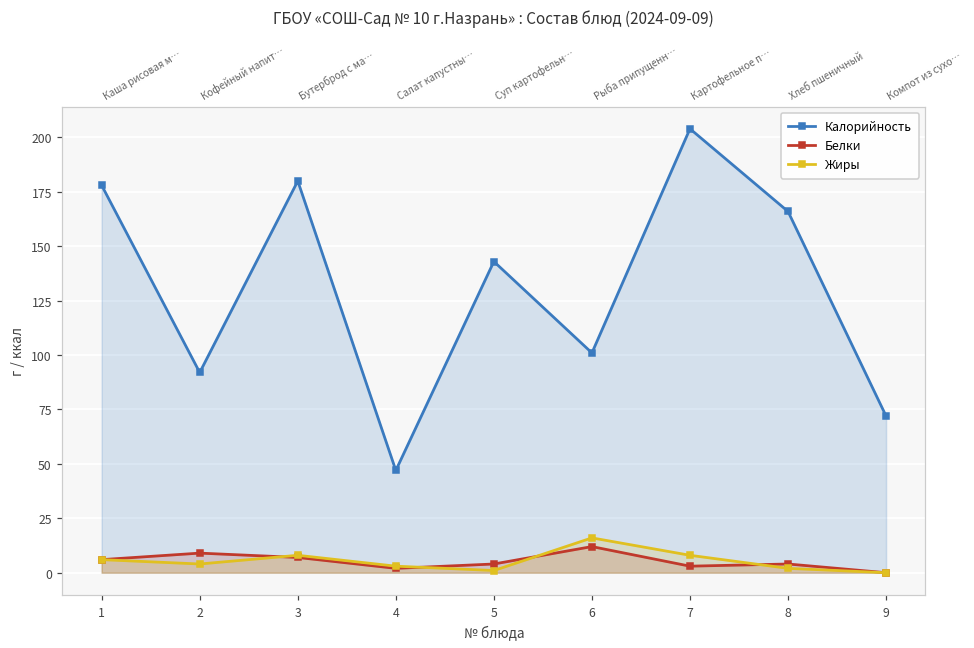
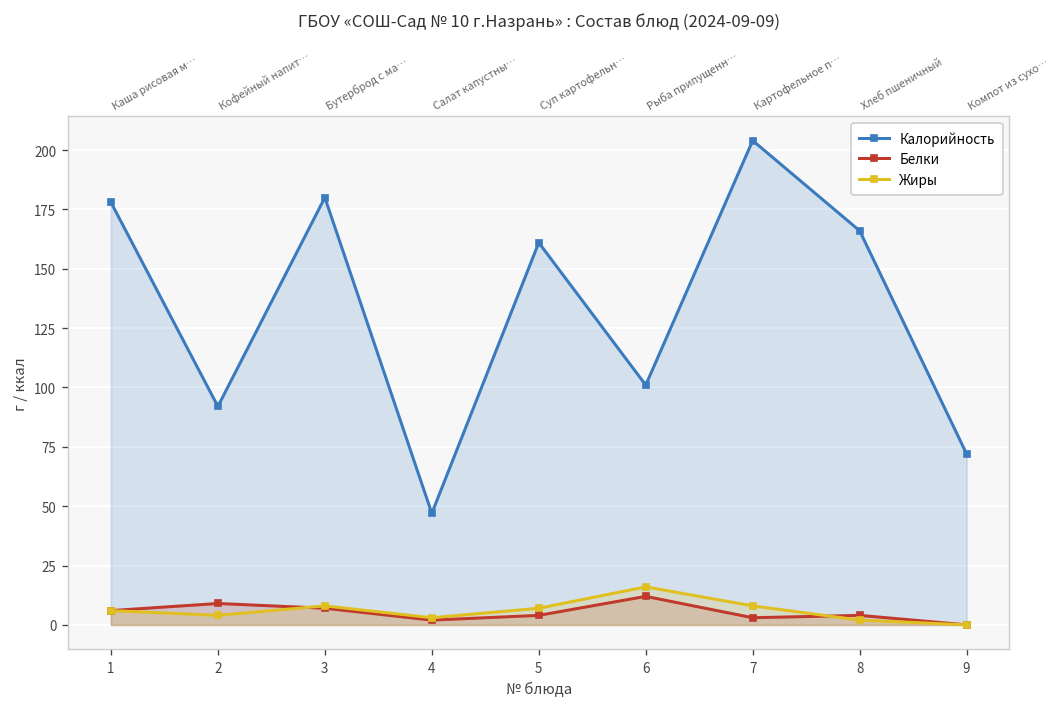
  {
    "Калорийность": {
      "1": 178,
      "2": 92,
      "3": 180,
      "4": 47,
-     "5": 143,
+     "5": 161,
      "6": 101,
      "7": 204,
      "8": 166,
      "9": 72
    },
    "Белки": {
      "2": 9,
      "5": 4,
      "6": 12,
      "7": 3,
      "8": 4
    },
    "Жиры": {
      "2": 4,
-     "5": 1,
+     "5": 7,
      "6": 16,
      "7": 8,
      "8": 2
    }
  }
